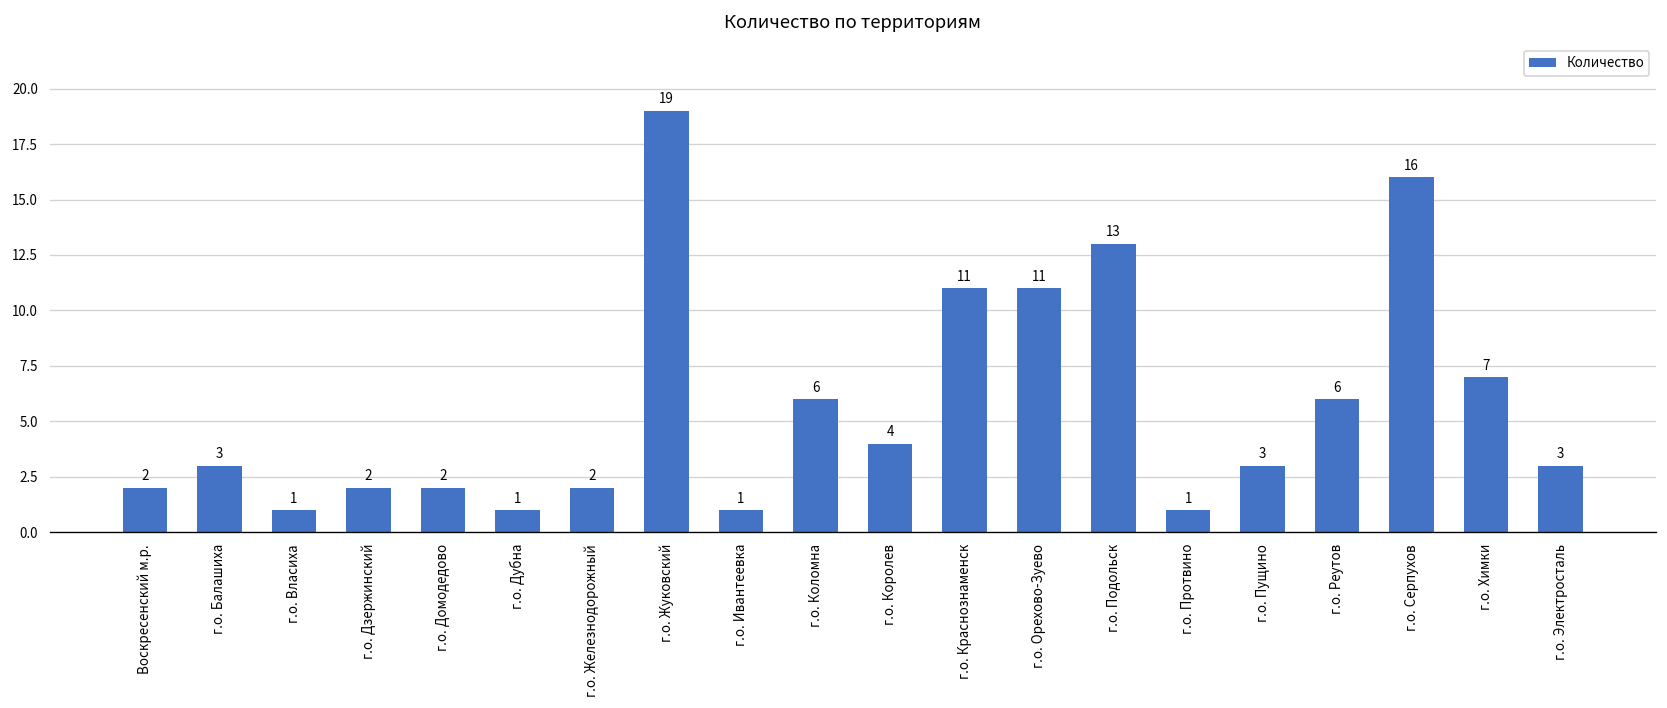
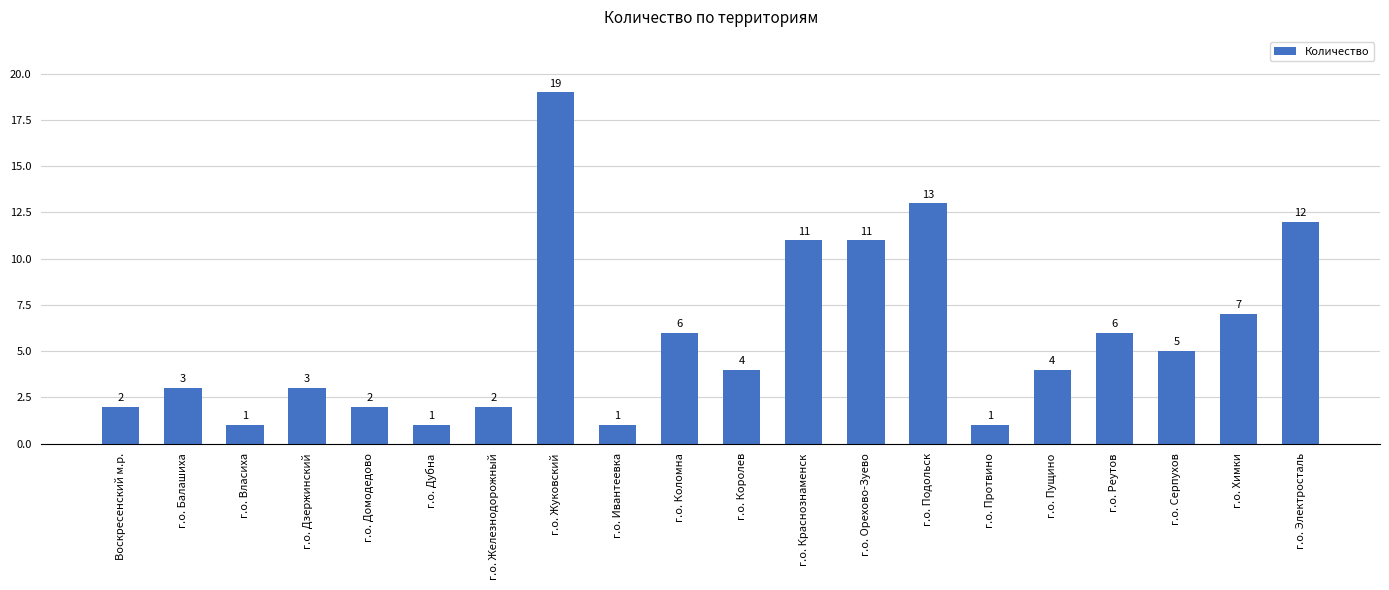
  {
    "Воскресенский м.р.": 2,
    "г.о. Балашиха": 3,
    "г.о. Власиха": 1,
-   "г.о. Дзержинский": 2,
+   "г.о. Дзержинский": 3,
    "г.о. Домодедово": 2,
    "г.о. Дубна": 1,
    "г.о. Железнодорожный": 2,
    "г.о. Жуковский": 19,
    "г.о. Ивантеевка": 1,
    "г.о. Коломна": 6,
    "г.о. Королев": 4,
    "г.о. Краснознаменск": 11,
    "г.о. Орехово-Зуево": 11,
    "г.о. Подольск": 13,
    "г.о. Протвино": 1,
-   "г.о. Пущино": 3,
+   "г.о. Пущино": 4,
    "г.о. Реутов": 6,
-   "г.о. Серпухов": 16,
+   "г.о. Серпухов": 5,
    "г.о. Химки": 7,
-   "г.о. Электросталь": 3
+   "г.о. Электросталь": 12
  }
